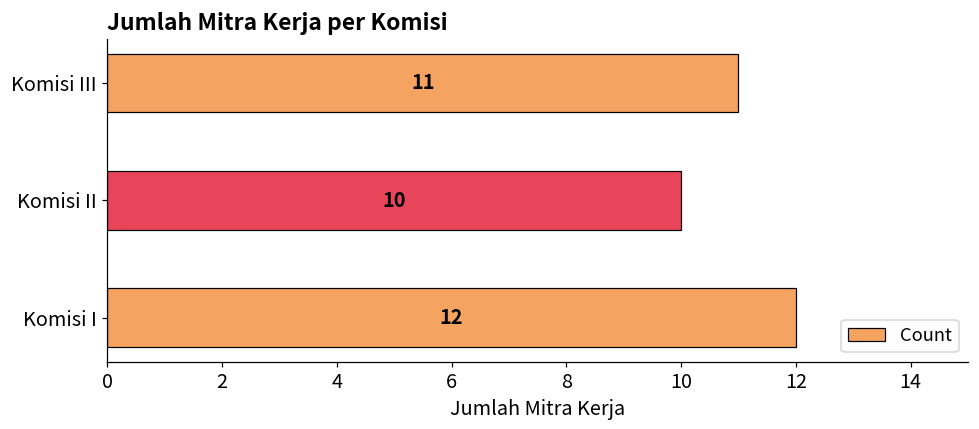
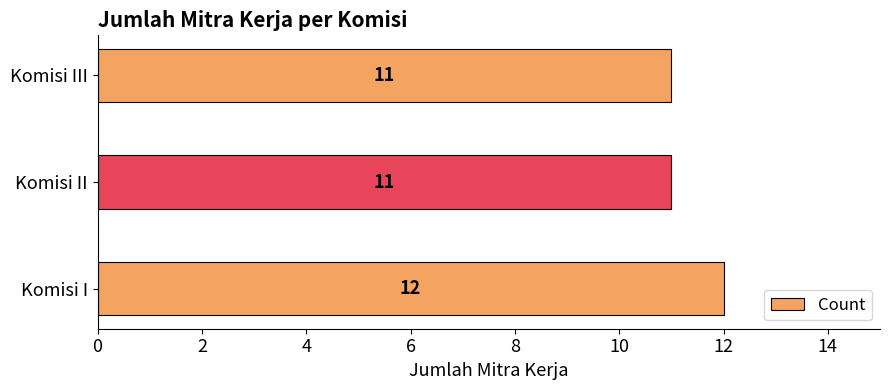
  {
    "Komisi III": 11,
-   "Komisi II": 10,
+   "Komisi II": 11,
    "Komisi I": 12
  }
